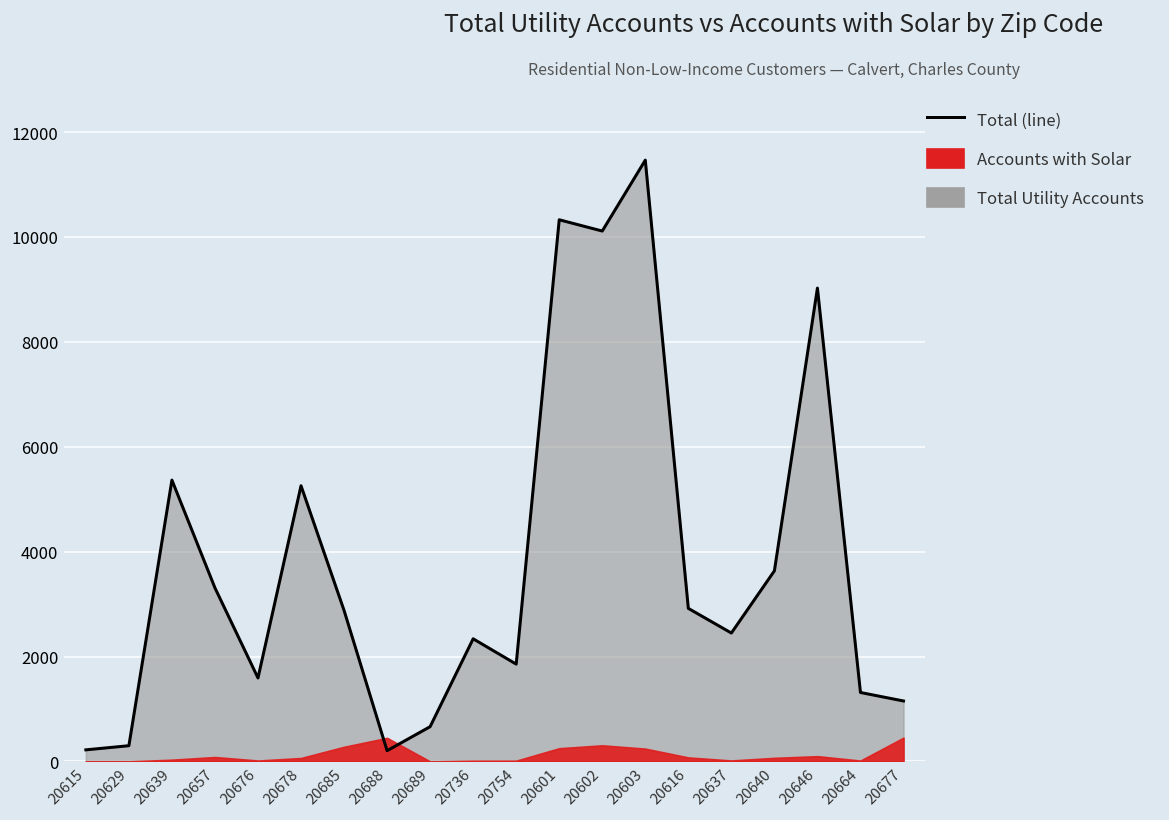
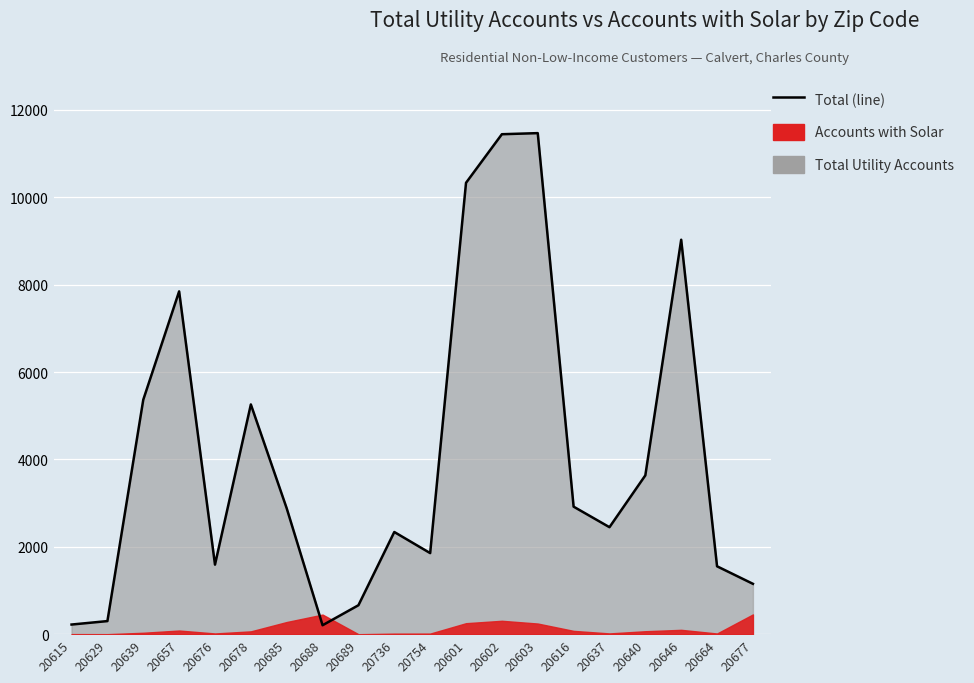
  {
    "Total Utility Accounts": {
      "20615": 200,
      "20629": 300,
      "20639": 5400,
-     "20657": 3300,
+     "20657": 7800,
      "20676": 1600,
      "20678": 5300,
      "20685": 2900,
      "20688": 200,
      "20689": 700,
      "20736": 2300,
      "20754": 1900,
      "20601": 10300,
-     "20602": 10100,
+     "20602": 11400,
      "20603": 11500,
      "20616": 2900,
      "20637": 2400,
      "20640": 3600,
      "20646": 9000,
-     "20664": 1300,
+     "20664": 1600,
      "20677": 1200
    },
    "Accounts with Solar": {
      "20657": 100,
      "20678": 100,
      "20685": 300,
      "20688": 400,
      "20689": 0,
      "20601": 300,
      "20602": 300,
      "20603": 200,
      "20616": 100,
      "20640": 100,
      "20646": 100,
      "20677": 500
    }
  }
